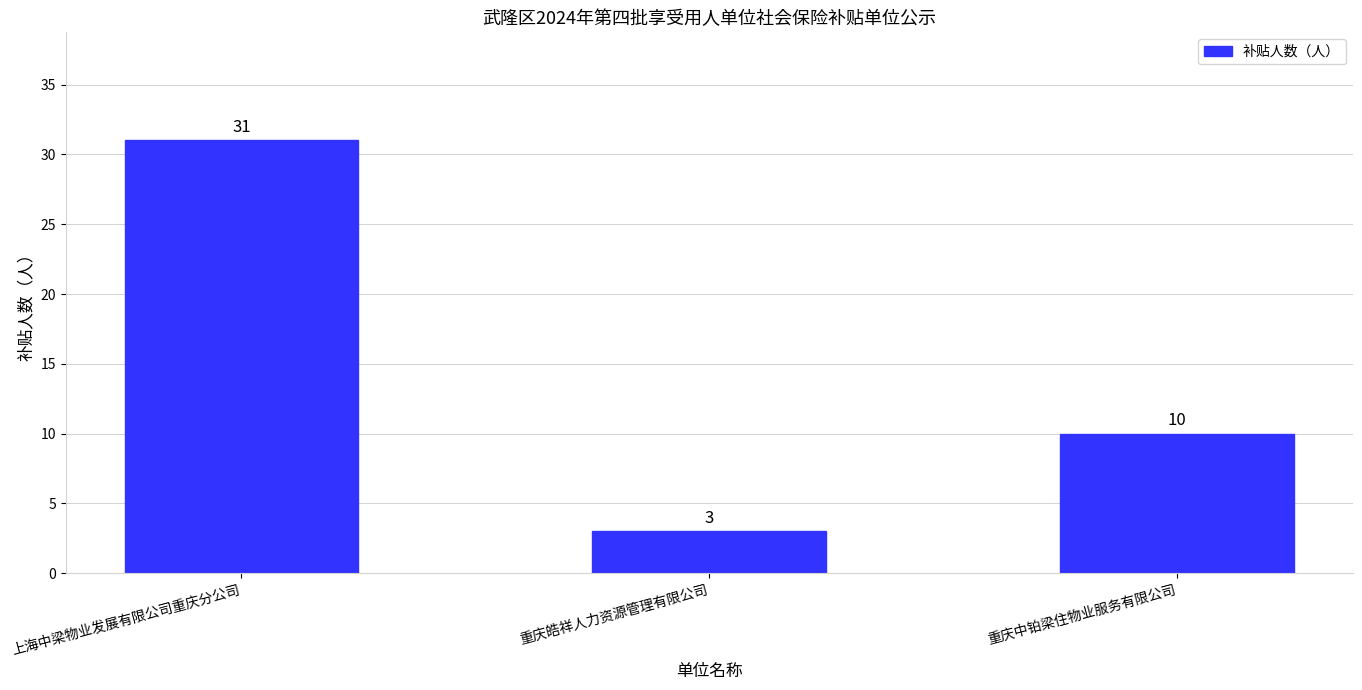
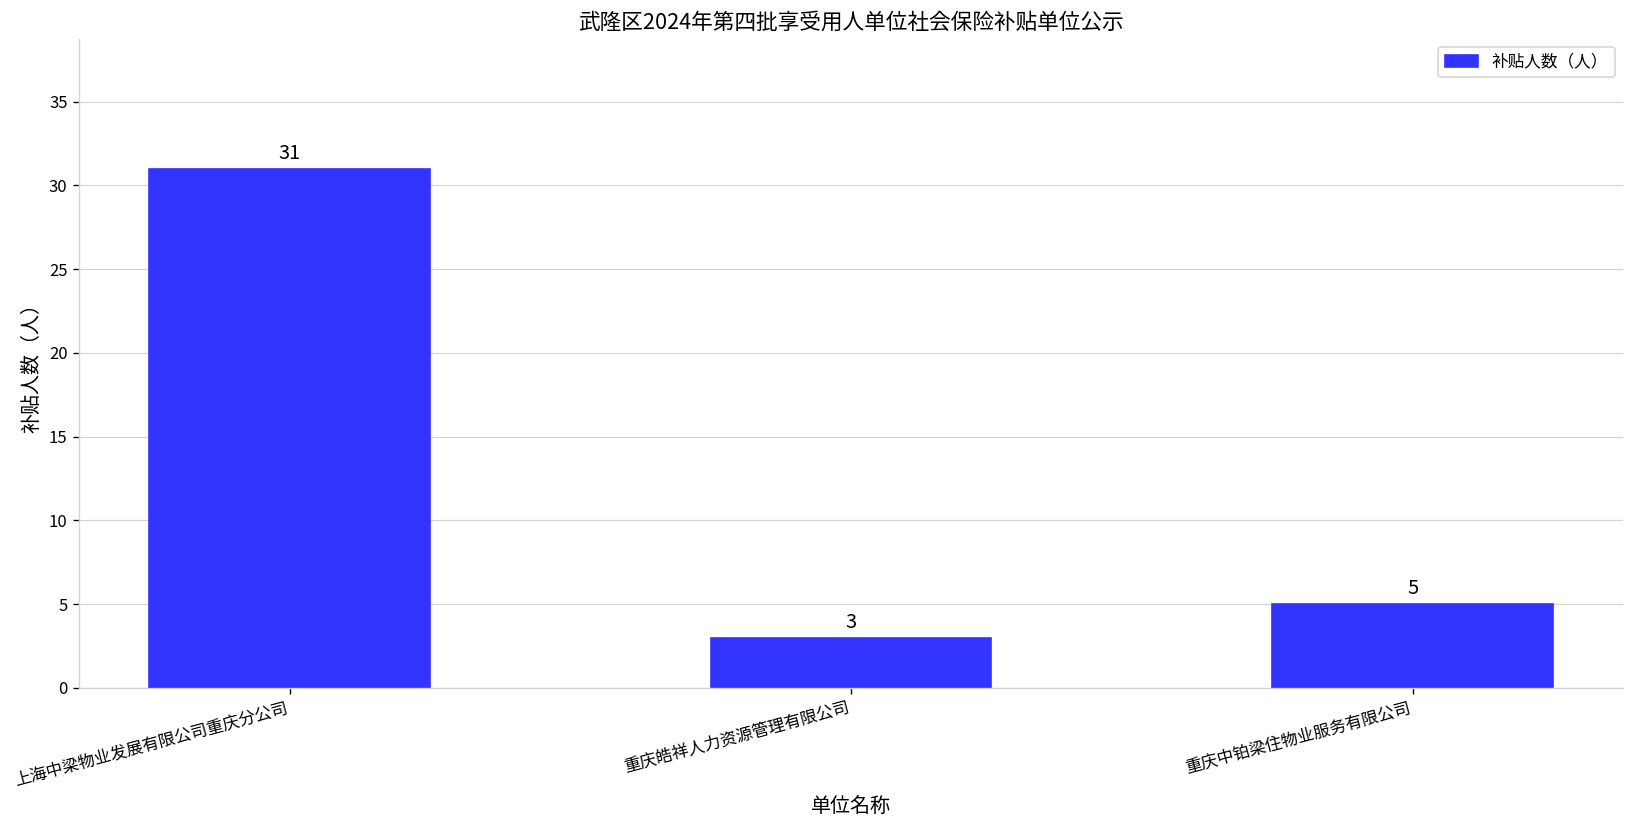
  {
    "上海中梁物业发展有限公司重庆分公司": 31,
    "重庆皓祥人力资源管理有限公司": 3,
-   "重庆中铂梁住物业服务有限公司": 10
+   "重庆中铂梁住物业服务有限公司": 5
  }
